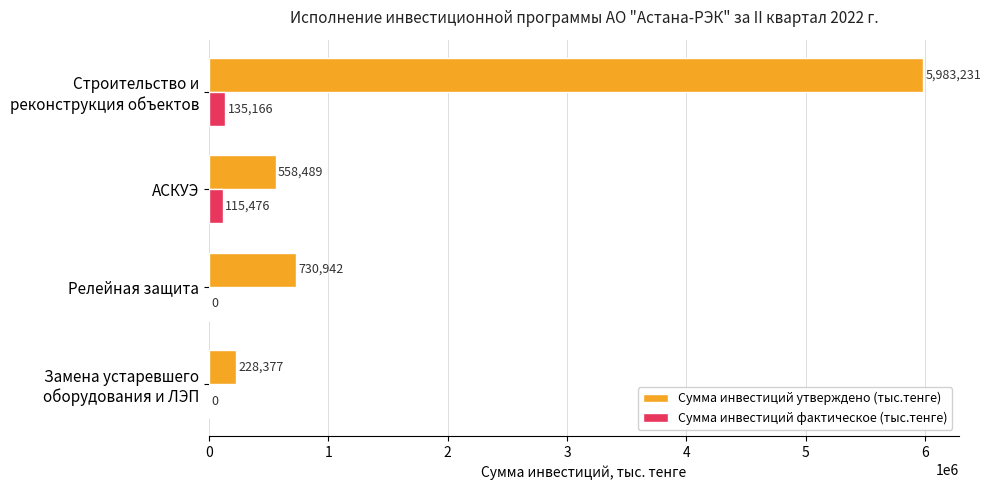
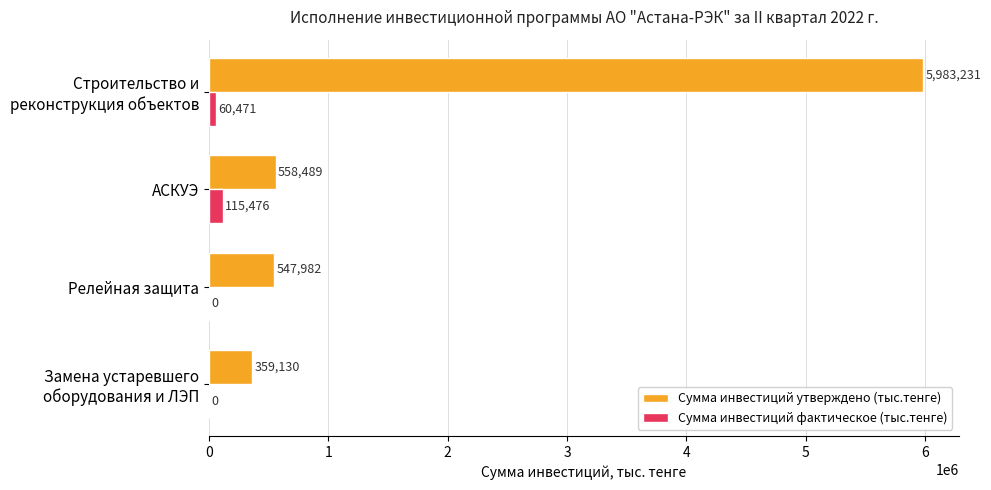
  {
    "Сумма инвестиций утверждено (тыс.тенге)": {
      "Строительство и реконструкция объектов": "5,983,231",
      "АСКУЭ": "558,489",
-     "Релейная защита": "730,942",
-     "Замена устаревшего оборудования и ЛЭП": "228,377"
+     "Релейная защита": "547,982",
+     "Замена устаревшего оборудования и ЛЭП": "359,130"
    },
    "Сумма инвестиций фактическое (тыс.тенге)": {
-     "Строительство и реконструкция объектов": "135,166",
+     "Строительство и реконструкция объектов": "60,471",
      "АСКУЭ": "115,476",
      "Релейная защита": "0",
      "Замена устаревшего оборудования и ЛЭП": "0"
    }
  }
